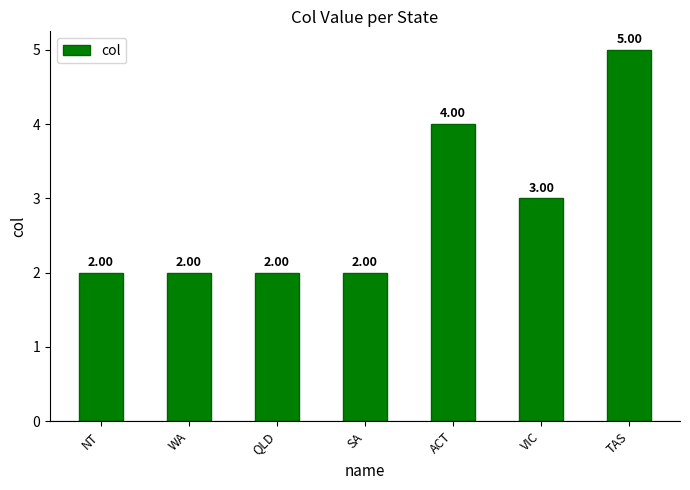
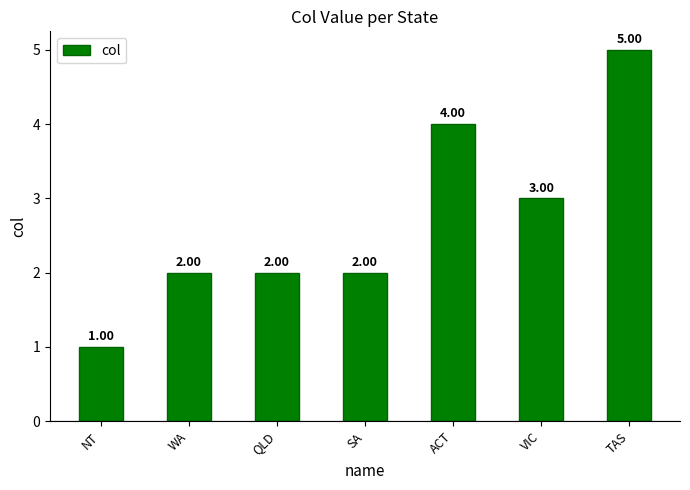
  {
-   "NT": 2.00,
+   "NT": 1.00,
    "WA": 2.00,
    "QLD": 2.00,
    "SA": 2.00,
    "ACT": 4.00,
    "VIC": 3.00,
    "TAS": 5.00
  }
